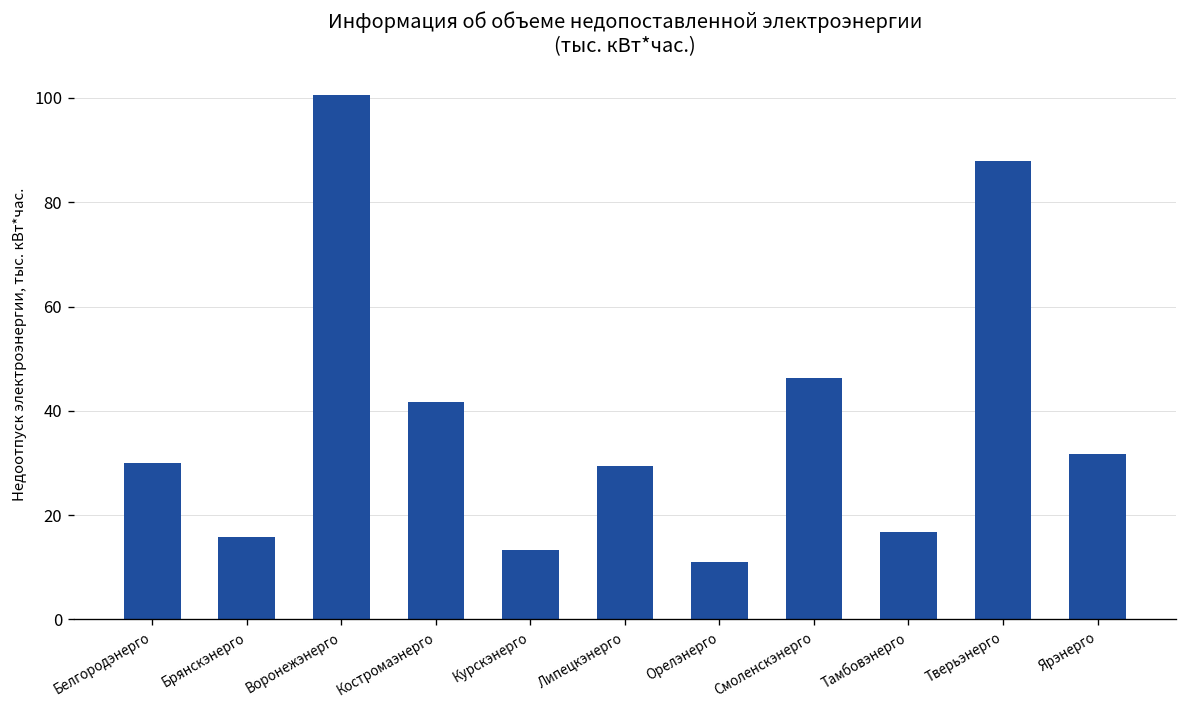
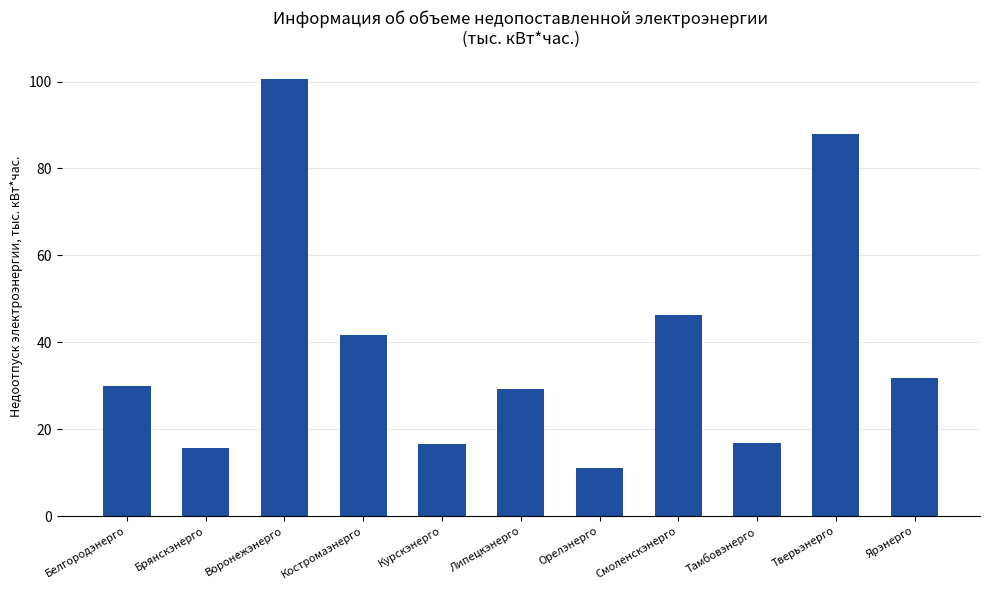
  {
    "Белгородэнерго": 30,
    "Брянскэнерго": 16,
    "Воронежэнерго": 101,
    "Костромаэнерго": 42,
-   "Курскэнерго": 13,
+   "Курскэнерго": 17,
    "Липецкэнерго": 29,
    "Орелэнерго": 11,
    "Смоленскэнерго": 46,
    "Тамбовэнерго": 17,
    "Тверьэнерго": 88,
    "Ярэнерго": 32
  }
